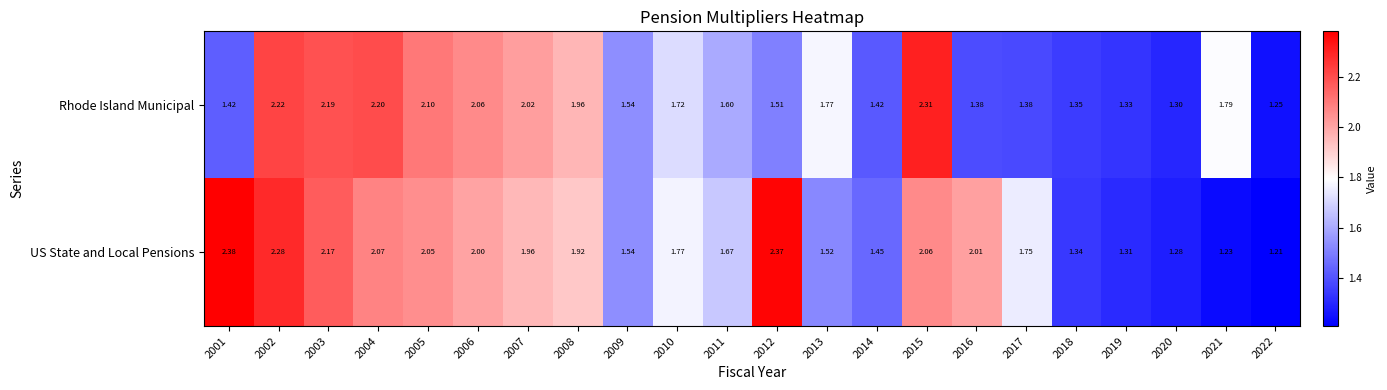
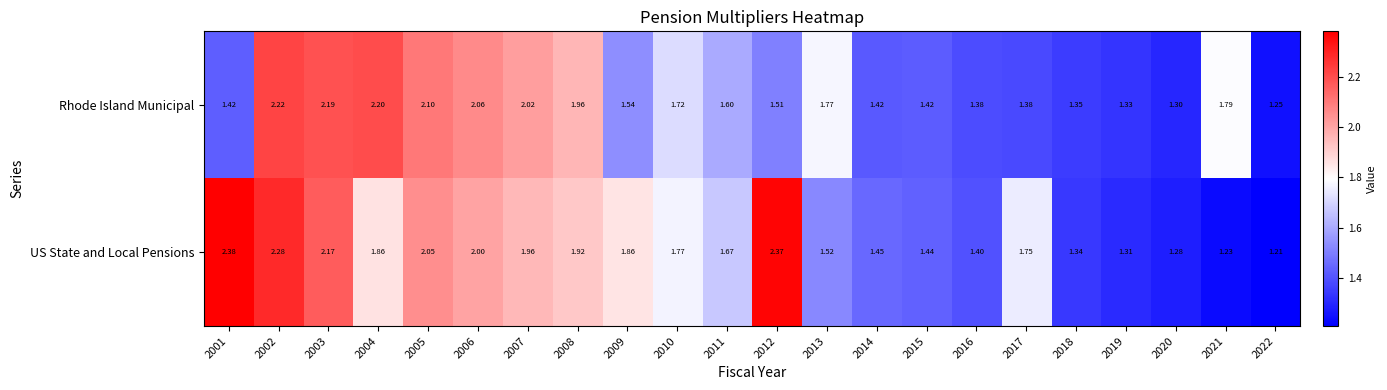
  {
    "Rhode Island Municipal": {
      "2001": 1.42,
      "2002": 2.22,
      "2003": 2.19,
      "2004": 2.20,
      "2005": 2.10,
      "2006": 2.06,
      "2007": 2.02,
      "2008": 1.96,
      "2009": 1.54,
      "2010": 1.72,
      "2011": 1.60,
      "2012": 1.51,
      "2013": 1.77,
      "2014": 1.42,
-     "2015": 2.31,
+     "2015": 1.42,
      "2016": 1.38,
      "2017": 1.38,
      "2018": 1.35,
      "2019": 1.33,
      "2020": 1.30,
      "2021": 1.79,
      "2022": 1.25
    },
    "US State and Local Pensions": {
      "2001": 2.38,
      "2002": 2.28,
      "2003": 2.17,
-     "2004": 2.07,
+     "2004": 1.86,
      "2005": 2.05,
      "2006": 2.00,
      "2007": 1.96,
      "2008": 1.92,
-     "2009": 1.54,
+     "2009": 1.86,
      "2010": 1.77,
      "2011": 1.67,
      "2012": 2.37,
      "2013": 1.52,
      "2014": 1.45,
-     "2015": 2.06,
-     "2016": 2.01,
+     "2015": 1.44,
+     "2016": 1.40,
      "2017": 1.75,
      "2018": 1.34,
      "2019": 1.31,
      "2020": 1.28,
      "2021": 1.23,
      "2022": 1.21
    }
  }
